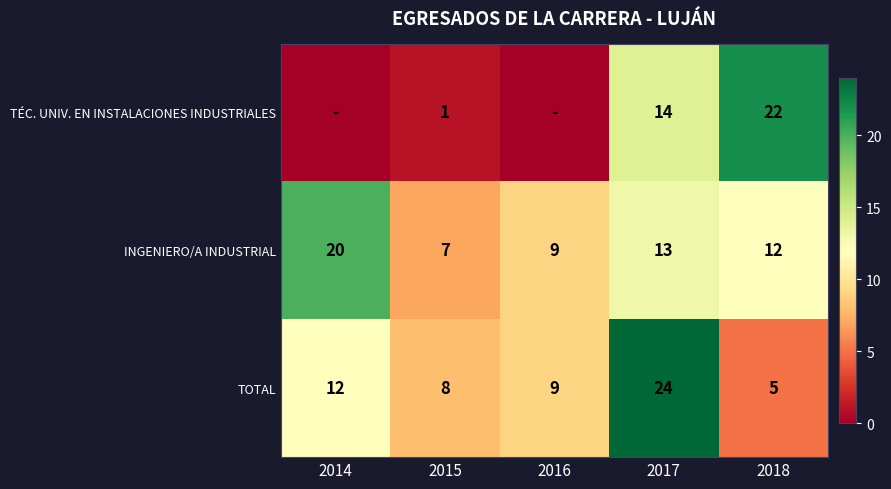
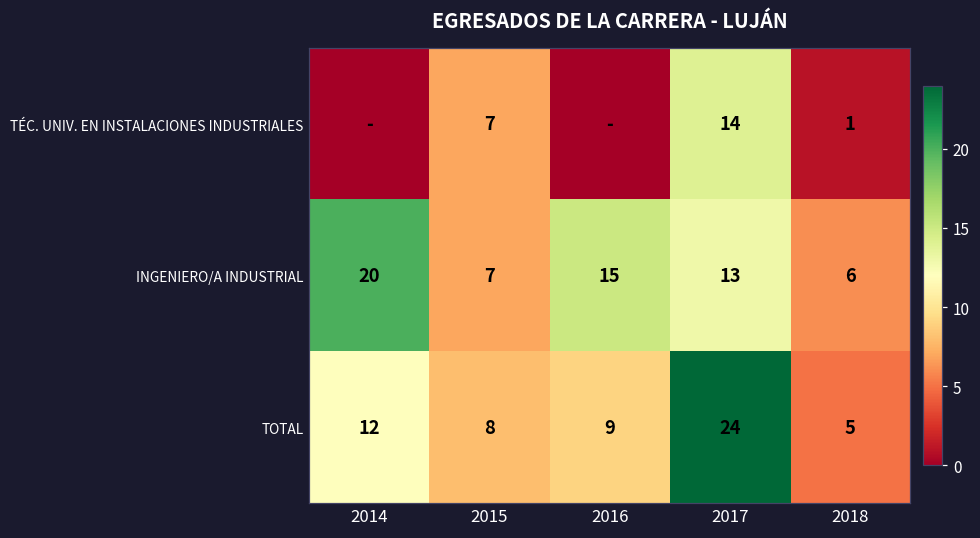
  {
    "TÉC. UNIV. EN INSTALACIONES INDUSTRIALES": {
-     "2015": 1,
+     "2015": 7,
      "2017": 14,
-     "2018": 22
+     "2018": 1
    },
    "INGENIERO/A INDUSTRIAL": {
      "2014": 20,
      "2015": 7,
-     "2016": 9,
+     "2016": 15,
      "2017": 13,
-     "2018": 12
+     "2018": 6
    },
    "TOTAL": {
      "2014": 12,
      "2015": 8,
      "2016": 9,
      "2017": 24,
      "2018": 5
    }
  }
